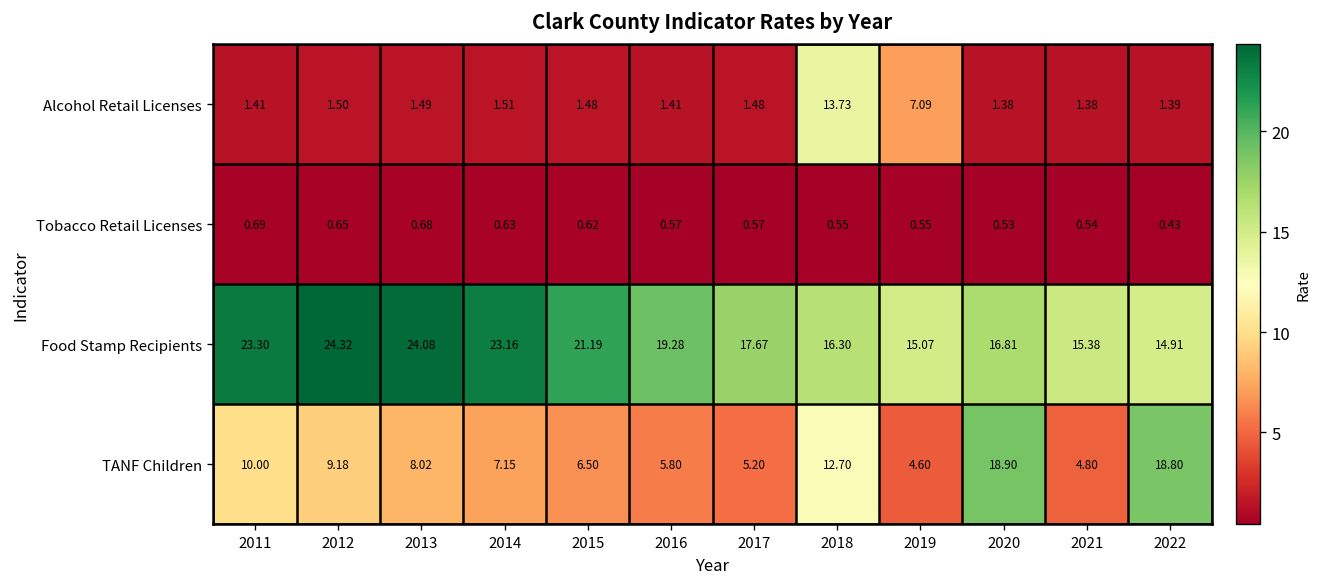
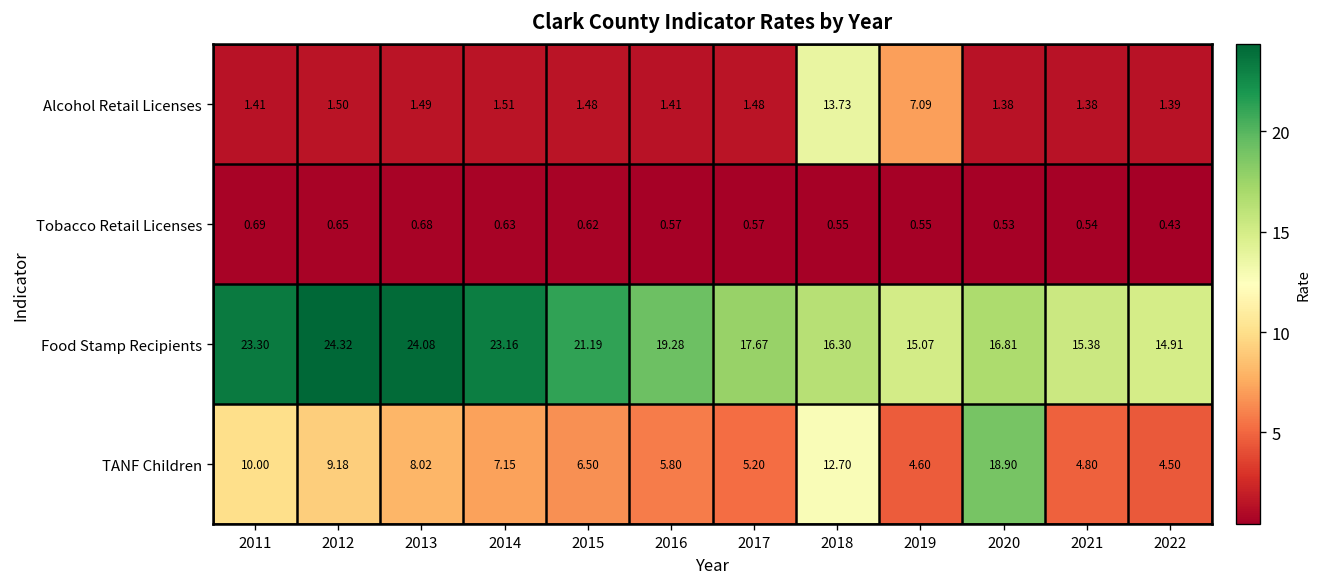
  {
    "Alcohol Retail Licenses": {
      "2011": 1.41,
      "2012": 1.50,
      "2013": 1.49,
      "2014": 1.51,
      "2015": 1.48,
      "2016": 1.41,
      "2017": 1.48,
      "2018": 13.73,
      "2019": 7.09,
      "2020": 1.38,
      "2021": 1.38,
      "2022": 1.39
    },
    "Tobacco Retail Licenses": {
      "2011": 0.69,
      "2012": 0.65,
      "2013": 0.68,
      "2014": 0.63,
      "2015": 0.62,
      "2016": 0.57,
      "2017": 0.57,
      "2018": 0.55,
      "2019": 0.55,
      "2020": 0.53,
      "2021": 0.54,
      "2022": 0.43
    },
    "Food Stamp Recipients": {
      "2011": 23.30,
      "2012": 24.32,
      "2013": 24.08,
      "2014": 23.16,
      "2015": 21.19,
      "2016": 19.28,
      "2017": 17.67,
      "2018": 16.30,
      "2019": 15.07,
      "2020": 16.81,
      "2021": 15.38,
      "2022": 14.91
    },
    "TANF Children": {
      "2011": 10.00,
      "2012": 9.18,
      "2013": 8.02,
      "2014": 7.15,
      "2015": 6.50,
      "2016": 5.80,
      "2017": 5.20,
      "2018": 12.70,
      "2019": 4.60,
      "2020": 18.90,
      "2021": 4.80,
-     "2022": 18.80
+     "2022": 4.50
    }
  }
